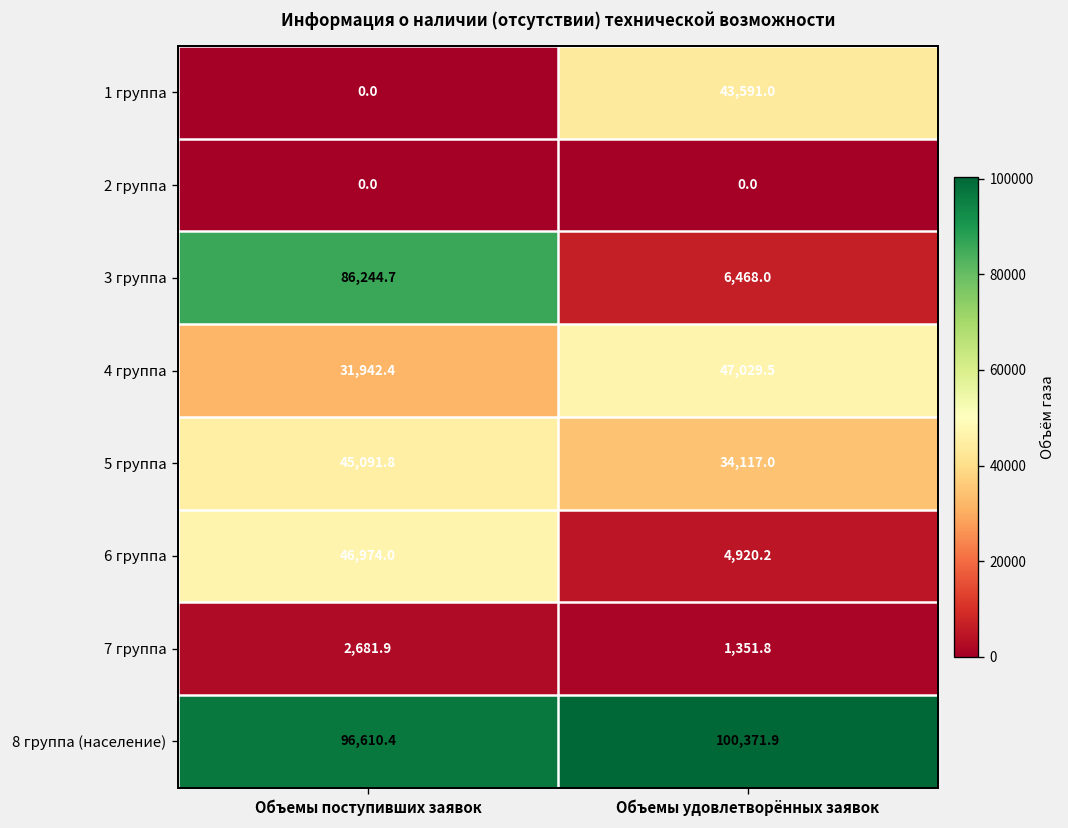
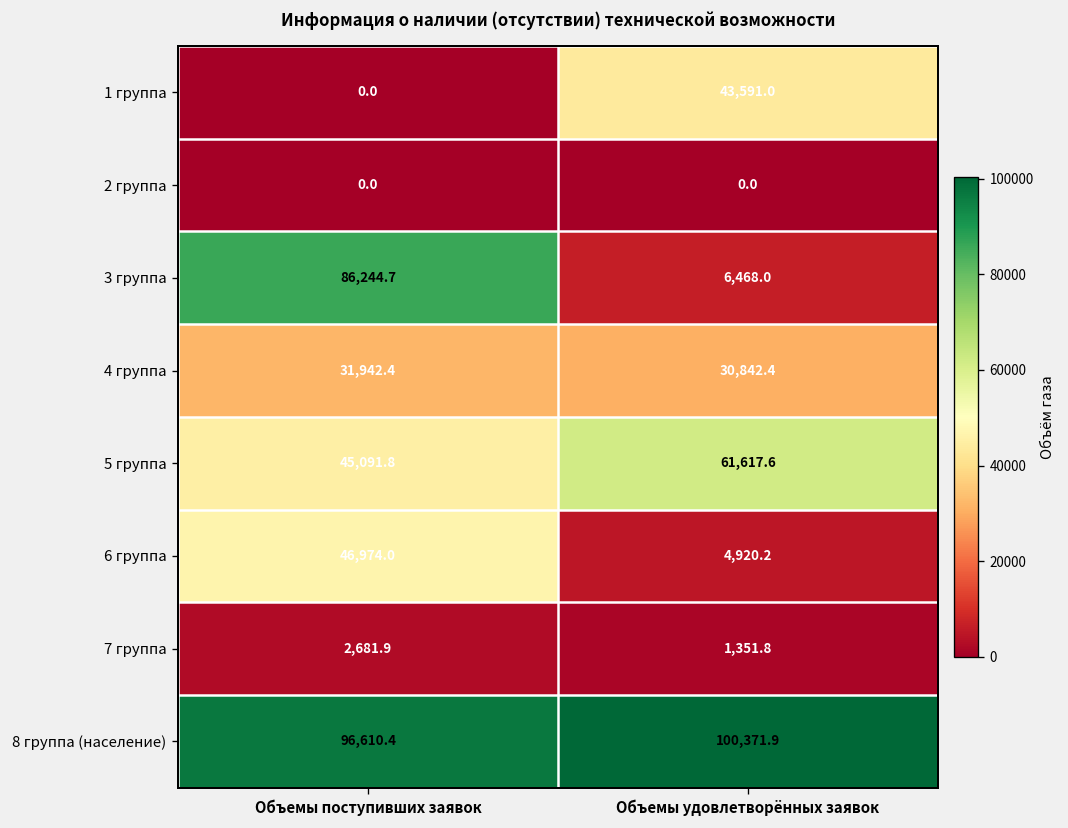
  {
    "1 группа": {
      "Объемы поступивших заявок": "0.0",
      "Объемы удовлетворённых заявок": "43,591.0"
    },
    "2 группа": {
      "Объемы поступивших заявок": "0.0",
      "Объемы удовлетворённых заявок": "0.0"
    },
    "3 группа": {
      "Объемы поступивших заявок": "86,244.7",
      "Объемы удовлетворённых заявок": "6,468.0"
    },
    "4 группа": {
      "Объемы поступивших заявок": "31,942.4",
-     "Объемы удовлетворённых заявок": "47,029.5"
+     "Объемы удовлетворённых заявок": "30,842.4"
    },
    "5 группа": {
      "Объемы поступивших заявок": "45,091.8",
-     "Объемы удовлетворённых заявок": "34,117.0"
+     "Объемы удовлетворённых заявок": "61,617.6"
    },
    "6 группа": {
      "Объемы поступивших заявок": "46,974.0",
      "Объемы удовлетворённых заявок": "4,920.2"
    },
    "7 группа": {
      "Объемы поступивших заявок": "2,681.9",
      "Объемы удовлетворённых заявок": "1,351.8"
    },
    "8 группа (население)": {
      "Объемы поступивших заявок": "96,610.4",
      "Объемы удовлетворённых заявок": "100,371.9"
    }
  }
